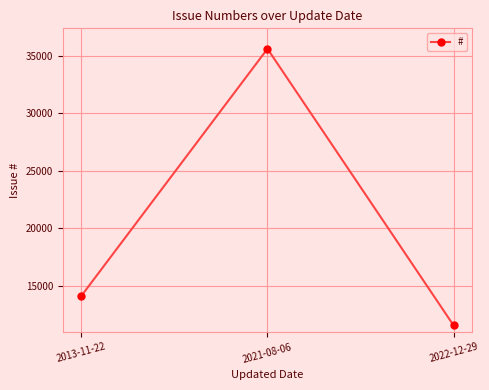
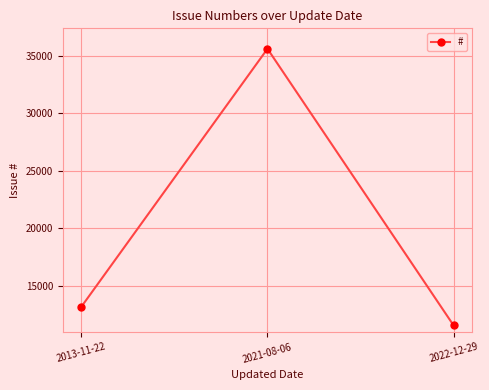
  {
-   "2013-11-22": 14100,
+   "2013-11-22": 13200,
    "2021-08-06": 35600,
    "2022-12-29": 11500
  }
